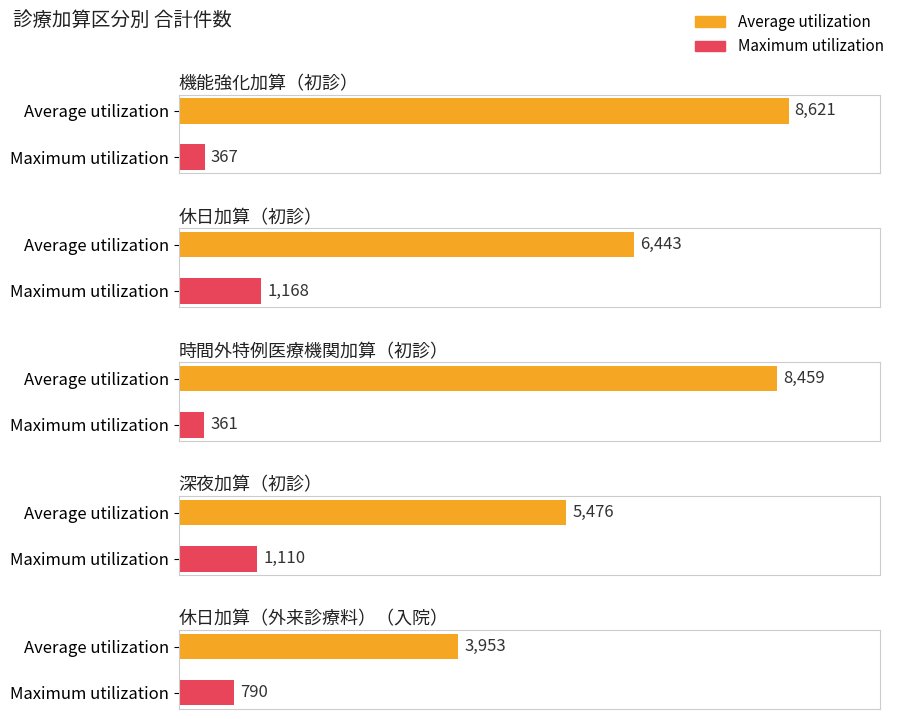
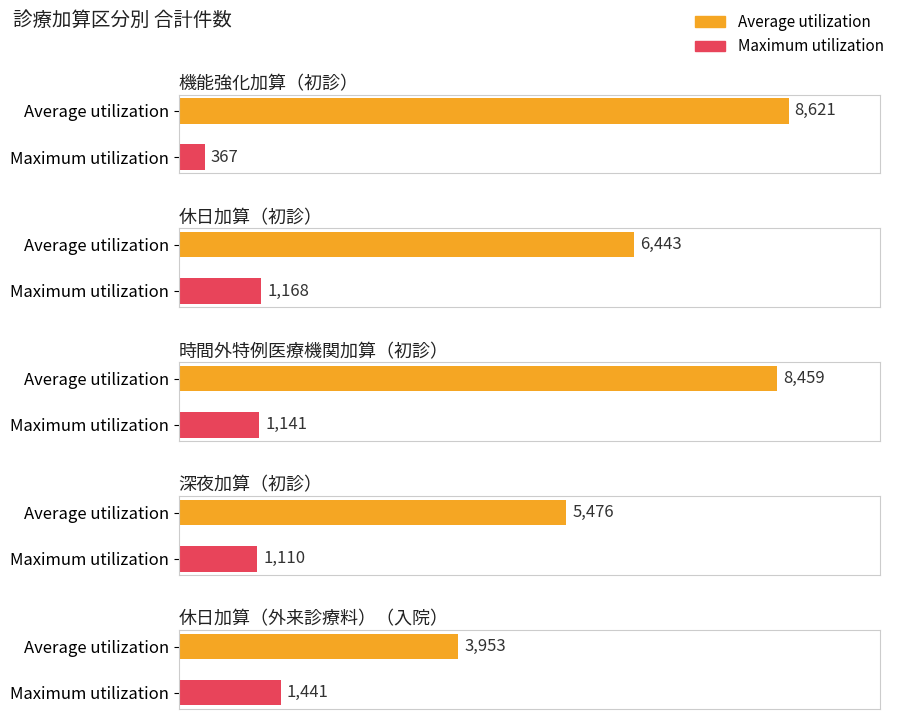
  {
    "機能強化加算（初診）": {
      "Average utilization": "8,621",
      "Maximum utilization": "367"
    },
    "休日加算（初診）": {
      "Average utilization": "6,443",
      "Maximum utilization": "1,168"
    },
    "時間外特例医療機関加算（初診）": {
      "Average utilization": "8,459",
-     "Maximum utilization": "361"
+     "Maximum utilization": "1,141"
    },
    "深夜加算（初診）": {
      "Average utilization": "5,476",
      "Maximum utilization": "1,110"
    },
    "休日加算（外来診療料）（入院）": {
      "Average utilization": "3,953",
-     "Maximum utilization": "790"
+     "Maximum utilization": "1,441"
    }
  }
